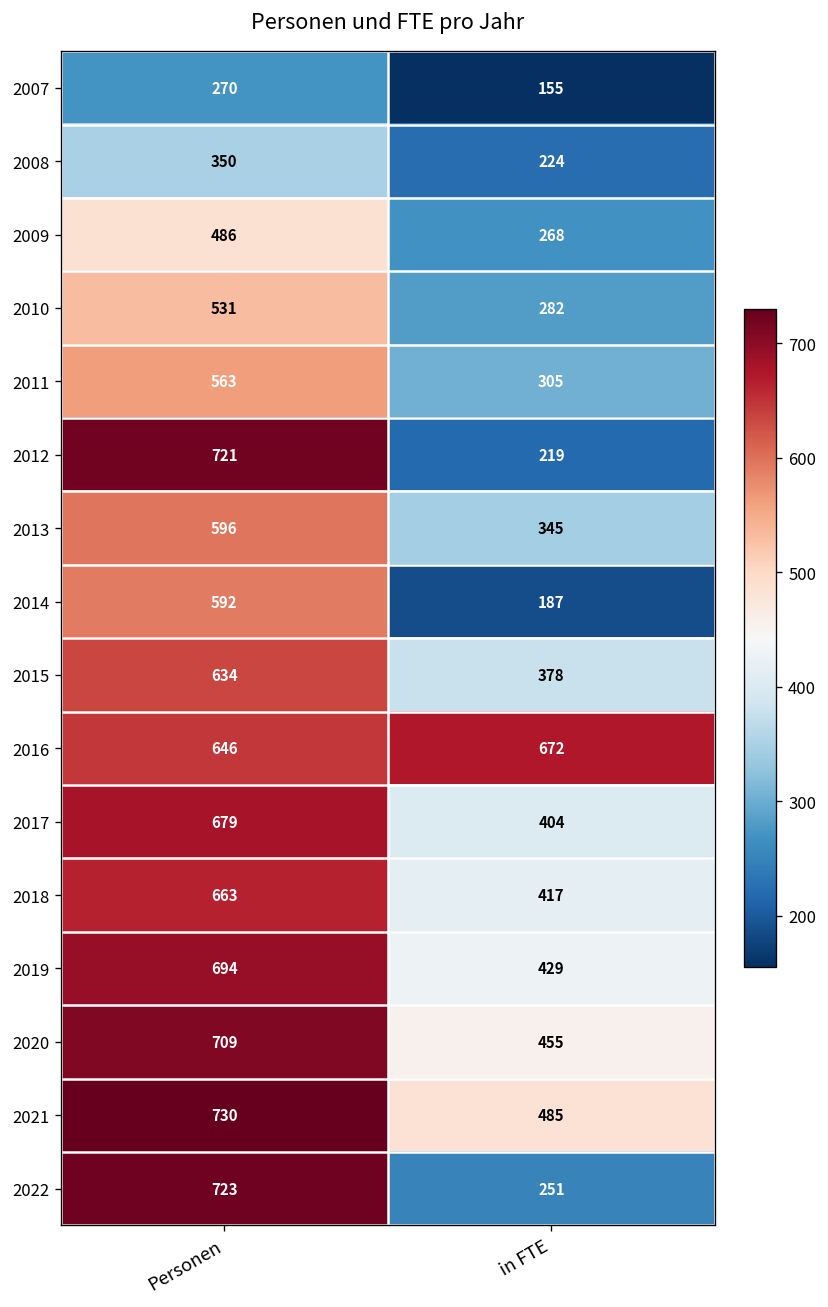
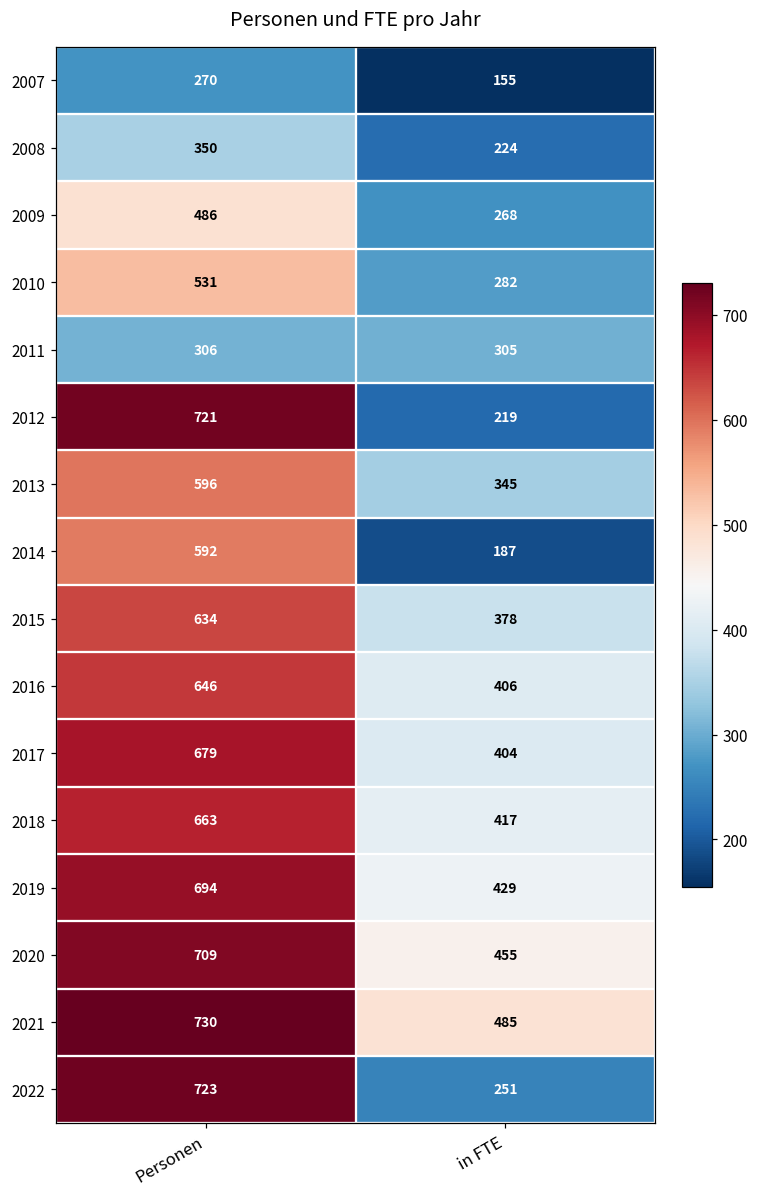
  {
    "2007": {
      "Personen": 270,
      "in FTE": 155
    },
    "2008": {
      "Personen": 350,
      "in FTE": 224
    },
    "2009": {
      "Personen": 486,
      "in FTE": 268
    },
    "2010": {
      "Personen": 531,
      "in FTE": 282
    },
    "2011": {
-     "Personen": 563,
+     "Personen": 306,
      "in FTE": 305
    },
    "2012": {
      "Personen": 721,
      "in FTE": 219
    },
    "2013": {
      "Personen": 596,
      "in FTE": 345
    },
    "2014": {
      "Personen": 592,
      "in FTE": 187
    },
    "2015": {
      "Personen": 634,
      "in FTE": 378
    },
    "2016": {
      "Personen": 646,
-     "in FTE": 672
+     "in FTE": 406
    },
    "2017": {
      "Personen": 679,
      "in FTE": 404
    },
    "2018": {
      "Personen": 663,
      "in FTE": 417
    },
    "2019": {
      "Personen": 694,
      "in FTE": 429
    },
    "2020": {
      "Personen": 709,
      "in FTE": 455
    },
    "2021": {
      "Personen": 730,
      "in FTE": 485
    },
    "2022": {
      "Personen": 723,
      "in FTE": 251
    }
  }
